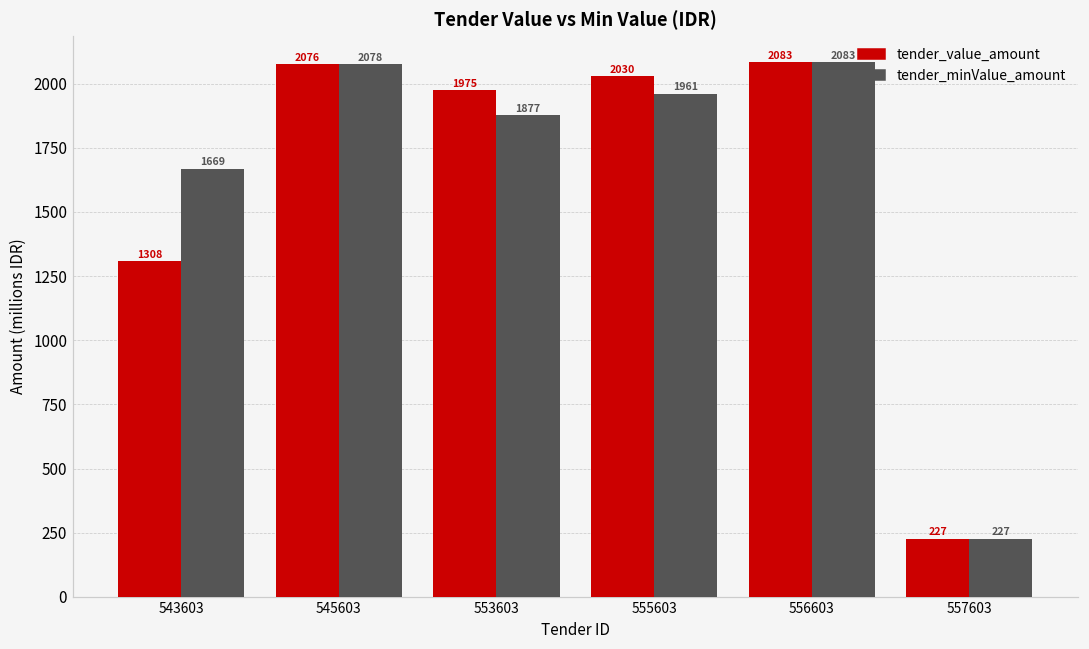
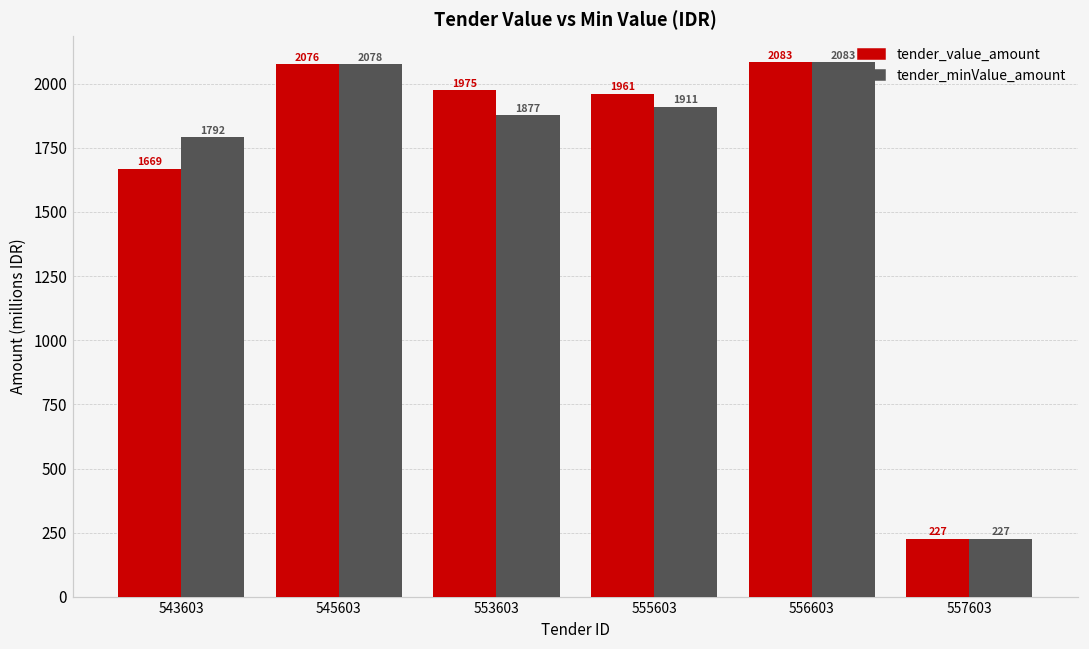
  {
    "tender_value_amount": {
-     "543603": 1308,
+     "543603": 1669,
      "545603": 2076,
      "553603": 1975,
-     "555603": 2030,
+     "555603": 1961,
      "556603": 2083,
      "557603": 227
    },
    "tender_minValue_amount": {
-     "543603": 1669,
+     "543603": 1792,
      "545603": 2078,
      "553603": 1877,
-     "555603": 1961,
+     "555603": 1911,
      "556603": 2083,
      "557603": 227
    }
  }
